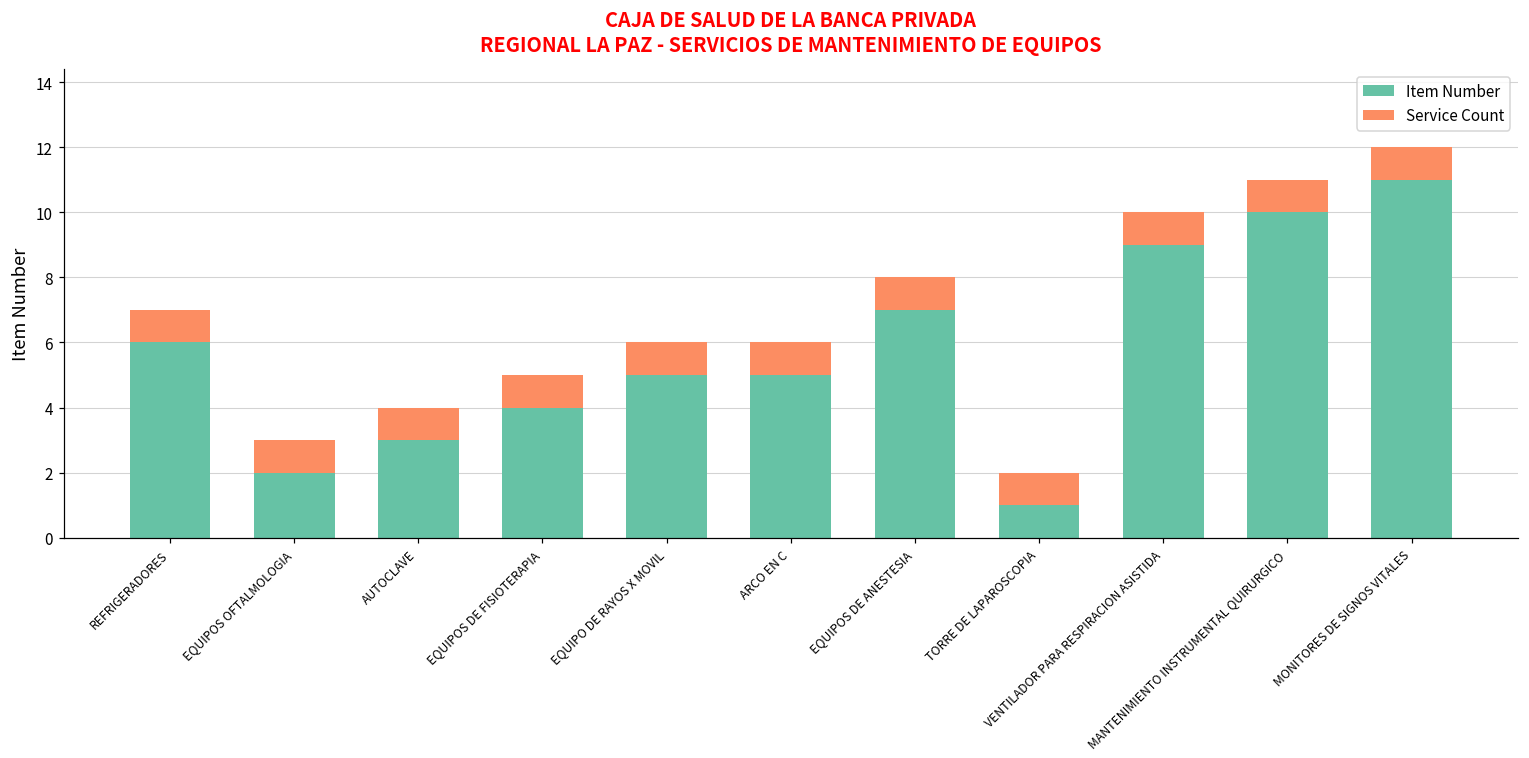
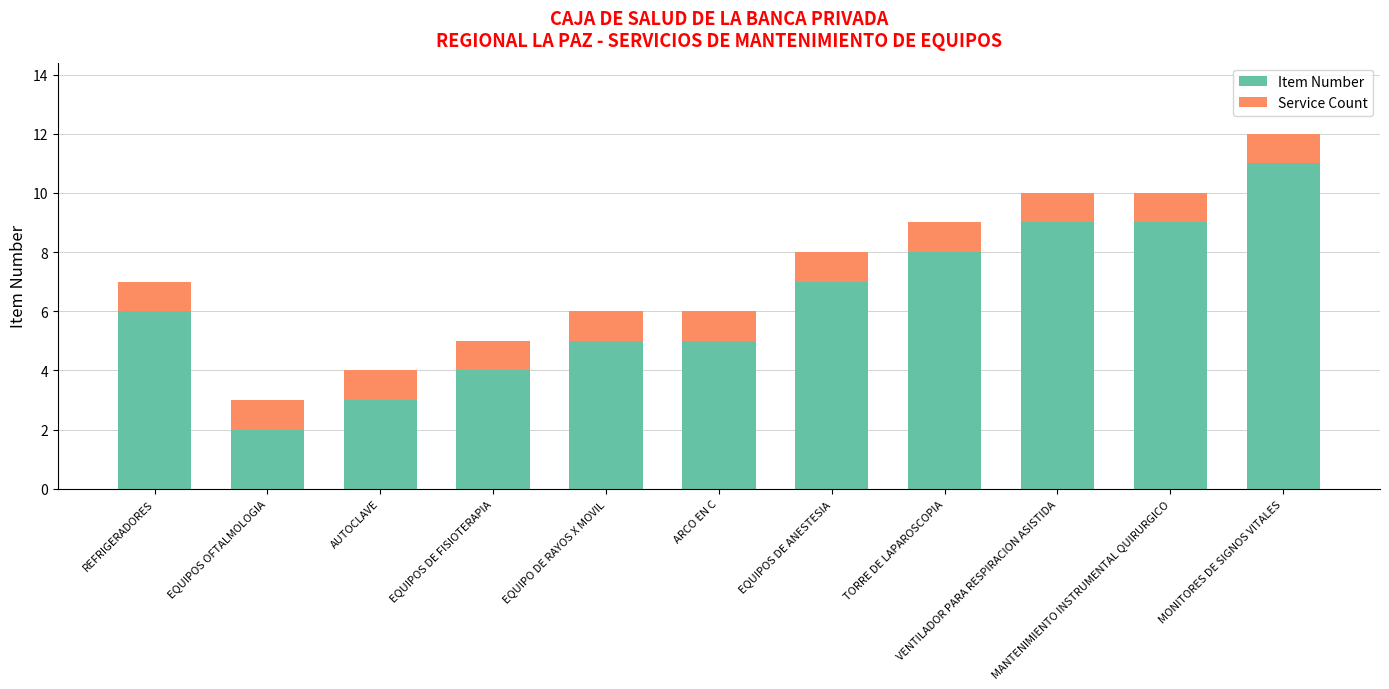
  {
    "Item Number": {
      "REFRIGERADORES": 6,
      "EQUIPOS OFTALMOLOGIA": 2,
      "AUTOCLAVE": 3,
      "EQUIPOS DE FISIOTERAPIA": 4,
      "EQUIPO DE RAYOS X MOVIL": 5,
      "ARCO EN C": 5,
      "EQUIPOS DE ANESTESIA": 7,
-     "TORRE DE LAPAROSCOPIA": 1,
+     "TORRE DE LAPAROSCOPIA": 8,
      "VENTILADOR PARA RESPIRACION ASISTIDA": 9,
-     "MANTENIMIENTO INSTRUMENTAL QUIRURGICO": 10,
+     "MANTENIMIENTO INSTRUMENTAL QUIRURGICO": 9,
      "MONITORES DE SIGNOS VITALES": 11
    },
    "Service Count": {
      "REFRIGERADORES": 1,
      "EQUIPOS OFTALMOLOGIA": 1,
      "AUTOCLAVE": 1,
      "EQUIPOS DE FISIOTERAPIA": 1,
      "EQUIPO DE RAYOS X MOVIL": 1,
      "ARCO EN C": 1,
      "EQUIPOS DE ANESTESIA": 1,
      "TORRE DE LAPAROSCOPIA": 1,
      "VENTILADOR PARA RESPIRACION ASISTIDA": 1,
      "MANTENIMIENTO INSTRUMENTAL QUIRURGICO": 1,
      "MONITORES DE SIGNOS VITALES": 1
    }
  }
